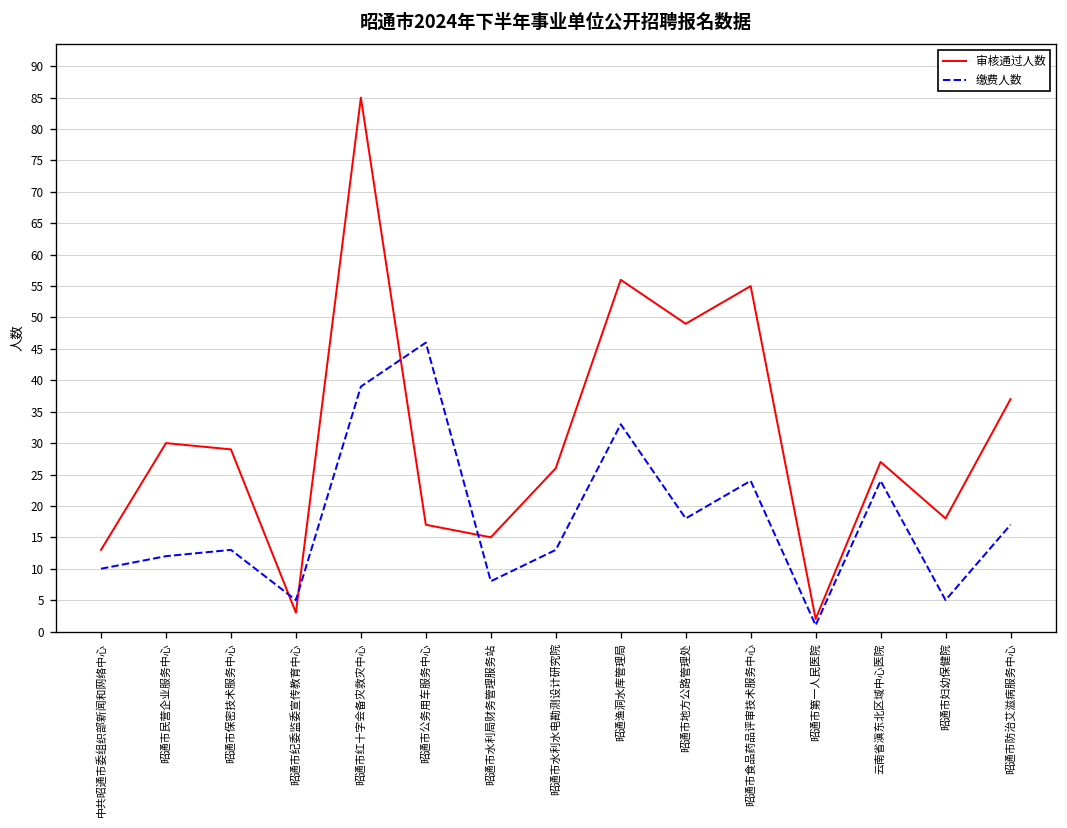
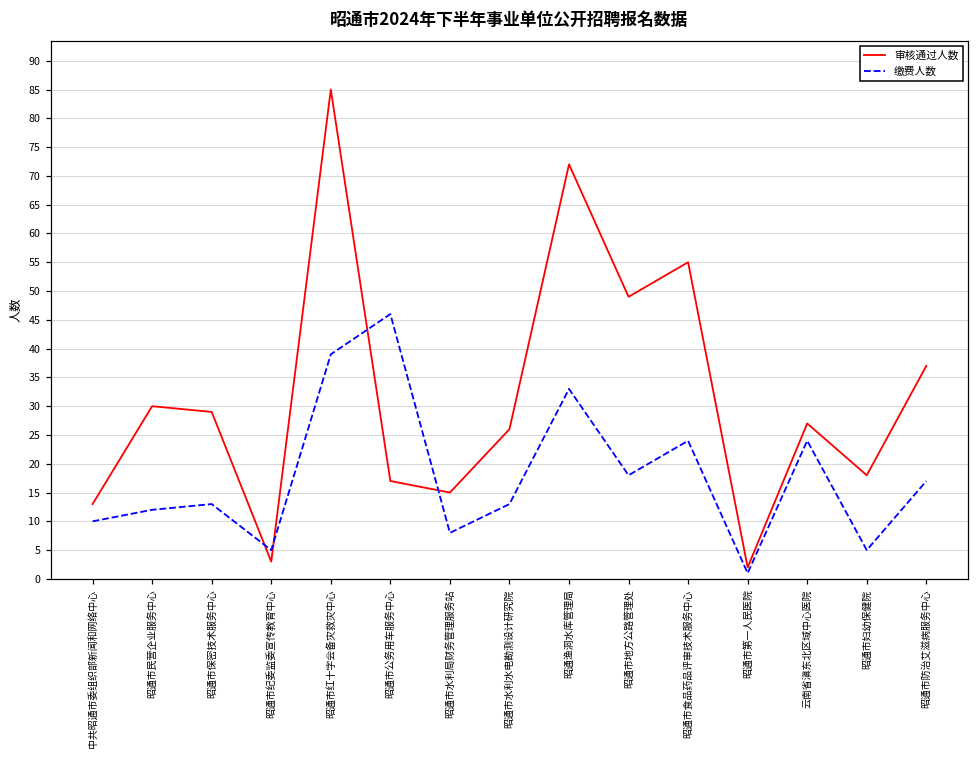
  {
    "审核通过人数": {
      "中共昭通市委组织部新闻和网络中心": 13,
      "昭通市民营企业服务中心": 30,
      "昭通市保密技术服务中心": 29,
      "昭通市纪委监委宣传教育中心": 3,
      "昭通市红十字会备灾救灾中心": 85,
      "昭通市公务用车服务中心": 17,
      "昭通市水利局财务管理服务站": 15,
      "昭通市水利水电勘测设计研究院": 26,
-     "昭通渔洞水库管理局": 56,
+     "昭通渔洞水库管理局": 72,
      "昭通市地方公路管理处": 49,
      "昭通市食品药品评审技术服务中心": 55,
      "昭通市第一人民医院": 2,
      "云南省滇东北区域中心医院": 27,
      "昭通市妇幼保健院": 18,
      "昭通市防治艾滋病服务中心": 37
    },
    "缴费人数": {
      "中共昭通市委组织部新闻和网络中心": 10,
      "昭通市民营企业服务中心": 12,
      "昭通市保密技术服务中心": 13,
      "昭通市纪委监委宣传教育中心": 5,
      "昭通市红十字会备灾救灾中心": 39,
      "昭通市公务用车服务中心": 46,
      "昭通市水利局财务管理服务站": 8,
      "昭通市水利水电勘测设计研究院": 13,
      "昭通渔洞水库管理局": 33,
      "昭通市地方公路管理处": 18,
      "昭通市食品药品评审技术服务中心": 24,
      "昭通市第一人民医院": 1,
      "云南省滇东北区域中心医院": 24,
      "昭通市妇幼保健院": 5,
      "昭通市防治艾滋病服务中心": 17
    }
  }
